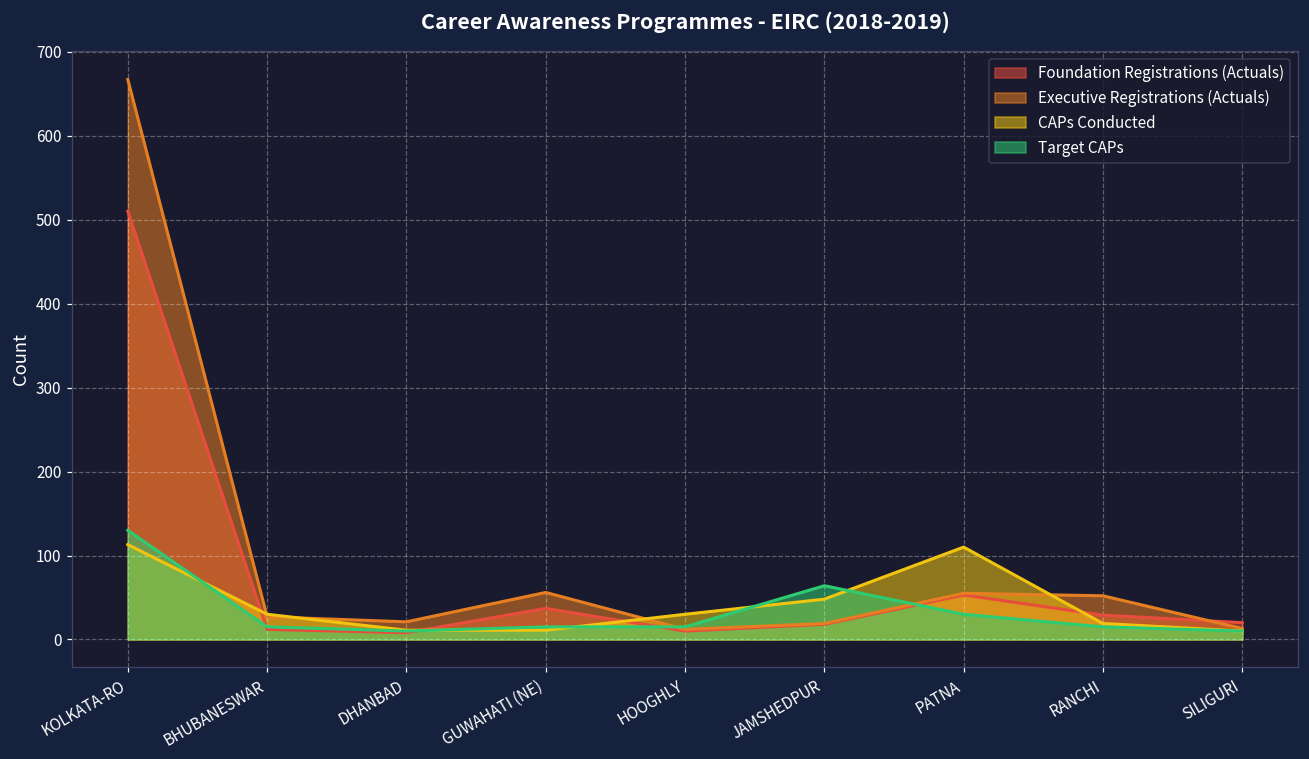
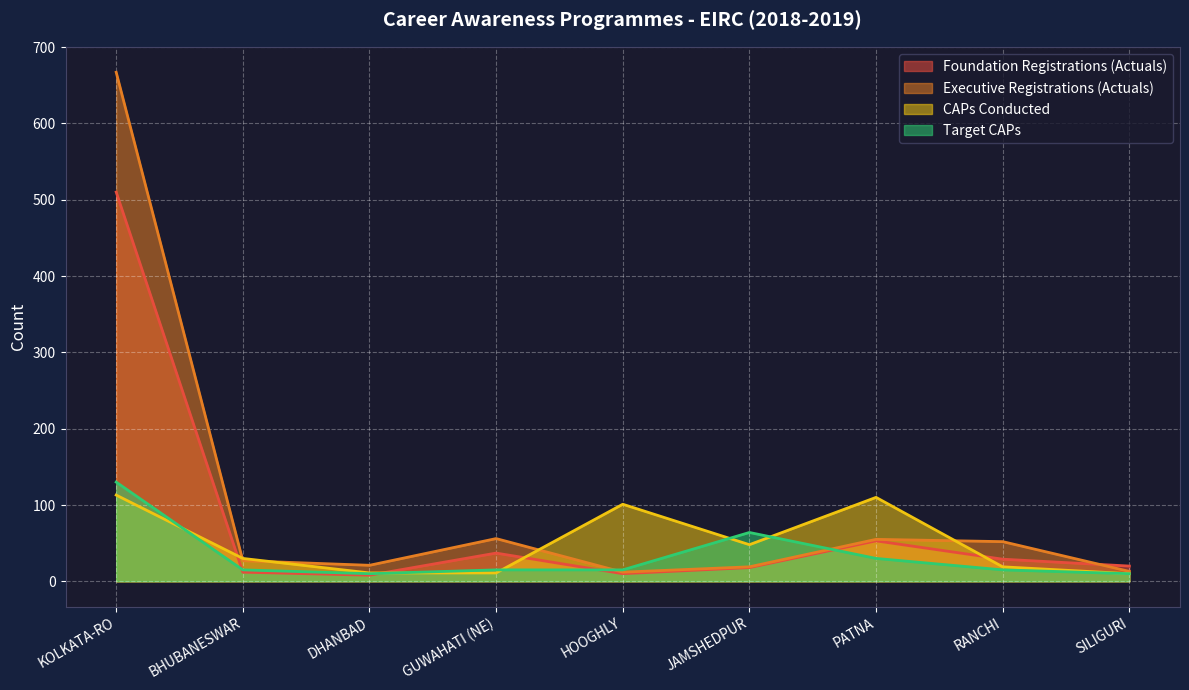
  {
    "CAPs Conducted": {
      "KOLKATA-RO": 110,
      "GUWAHATI (NE)": 10,
-     "HOOGHLY": 30,
+     "HOOGHLY": 100,
      "JAMSHEDPUR": 50,
      "PATNA": 110,
      "RANCHI": 20
    },
    "Target CAPs": {
      "KOLKATA-RO": 130,
      "GUWAHATI (NE)": 20,
      "JAMSHEDPUR": 60,
      "PATNA": 30,
      "RANCHI": 20
    }
  }
